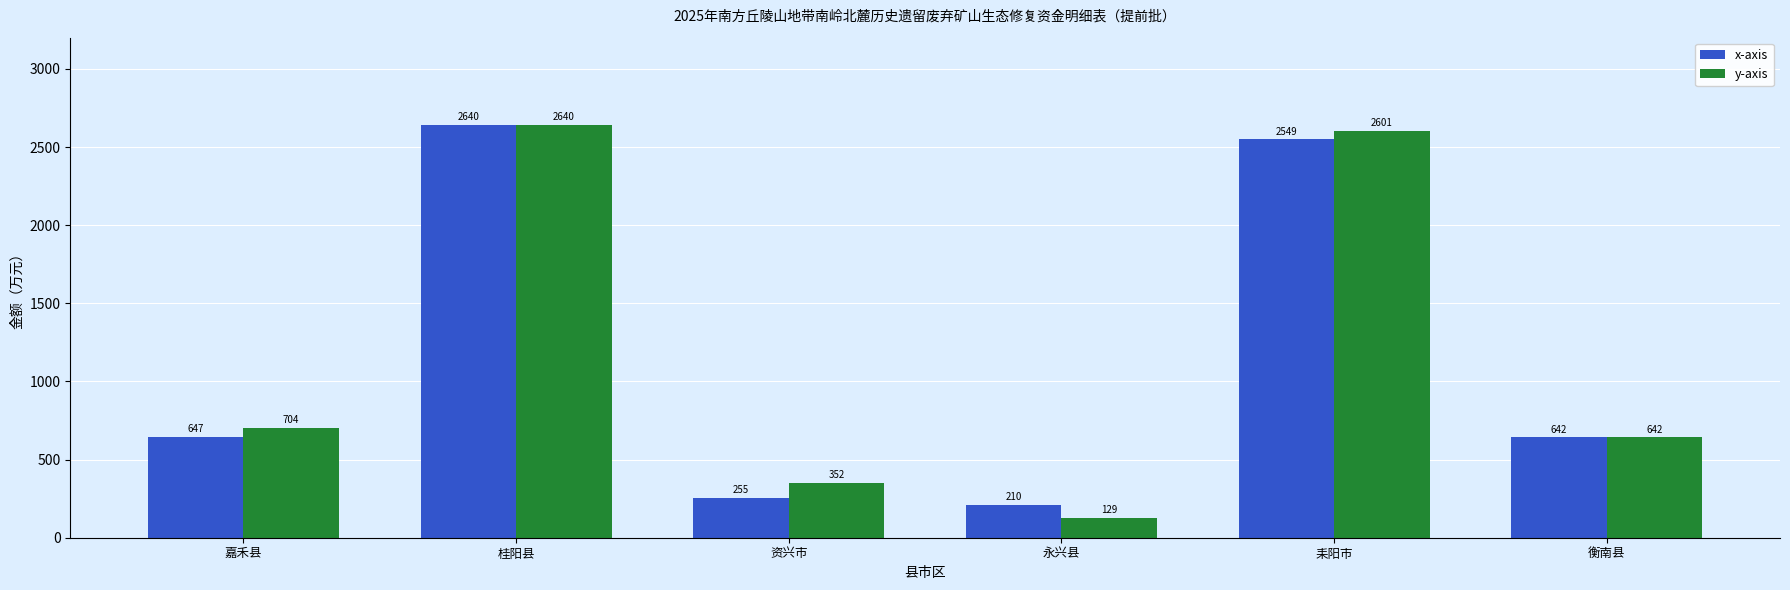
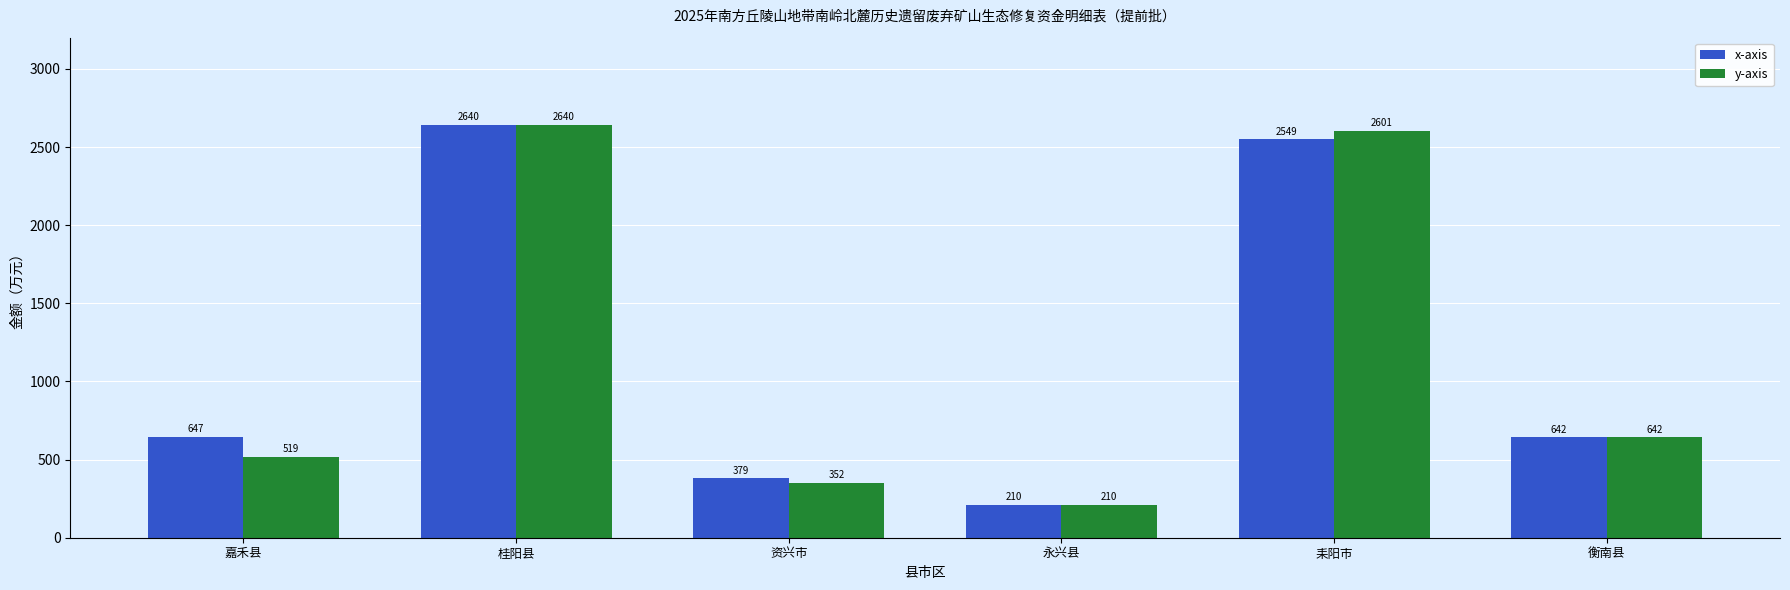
  {
    "x-axis": {
      "嘉禾县": 647,
      "桂阳县": 2640,
-     "资兴市": 255,
+     "资兴市": 379,
      "永兴县": 210,
      "耒阳市": 2549,
      "衡南县": 642
    },
    "y-axis": {
-     "嘉禾县": 704,
+     "嘉禾县": 519,
      "桂阳县": 2640,
      "资兴市": 352,
-     "永兴县": 129,
+     "永兴县": 210,
      "耒阳市": 2601,
      "衡南县": 642
    }
  }
